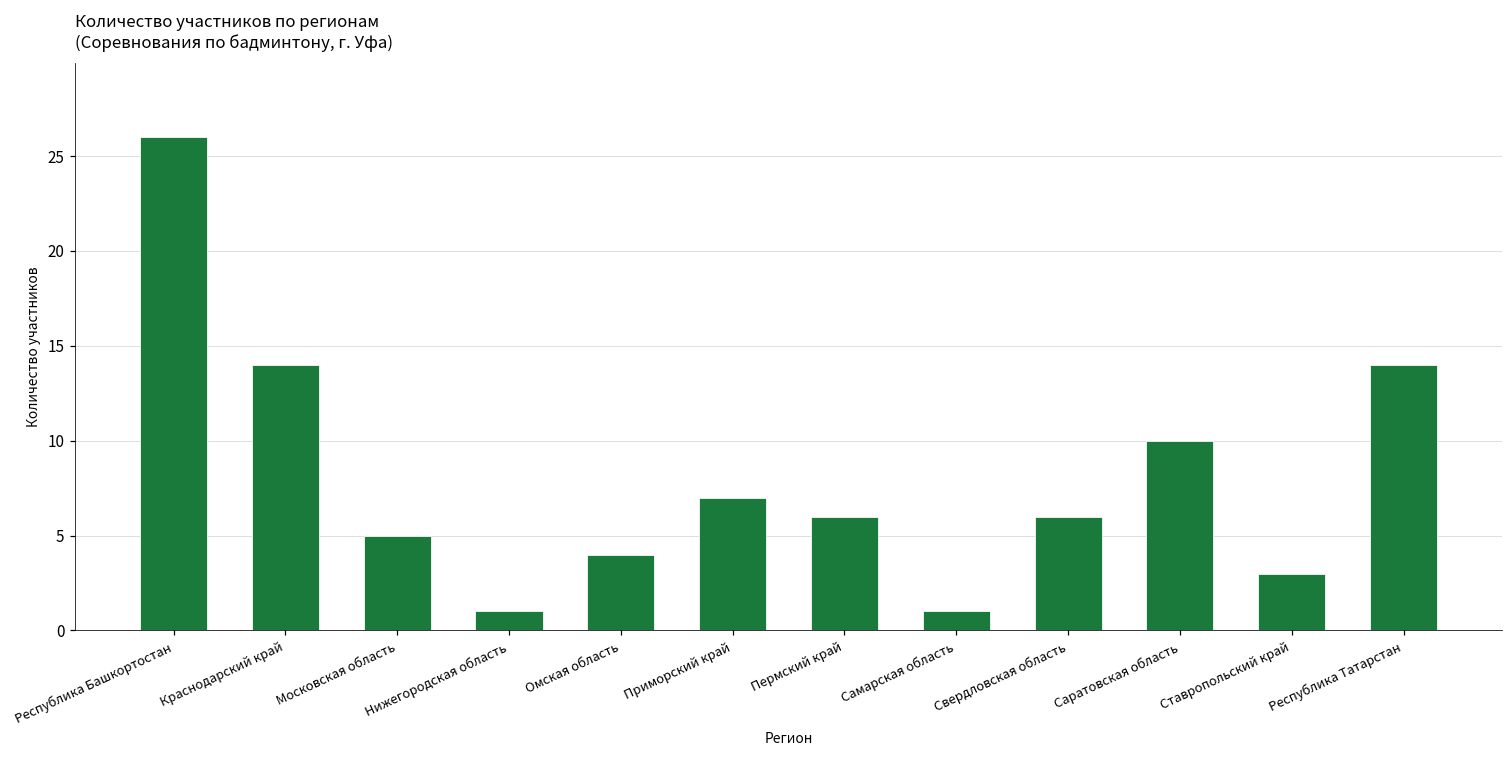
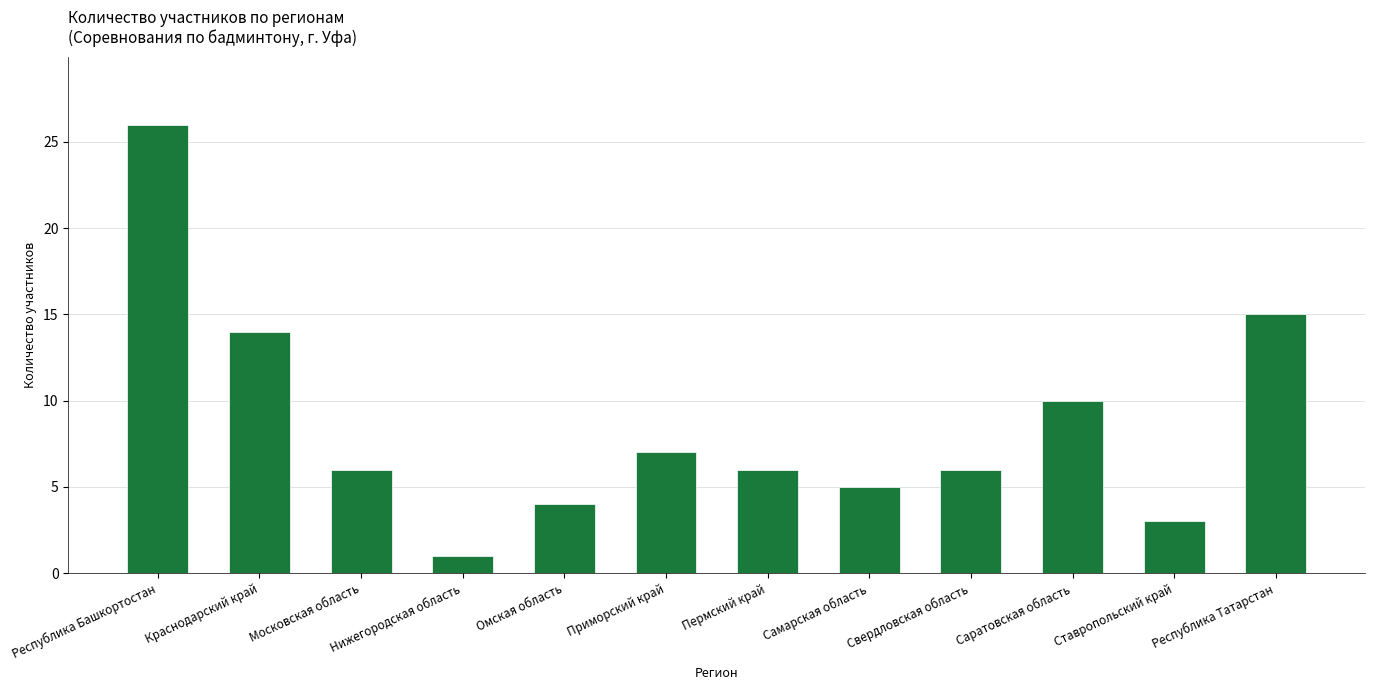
  {
    "Республика Башкортостан": 26,
    "Краснодарский край": 14,
-   "Московская область": 5,
+   "Московская область": 6,
    "Нижегородская область": 1,
    "Омская область": 4,
    "Приморский край": 7,
    "Пермский край": 6,
-   "Самарская область": 1,
+   "Самарская область": 5,
    "Свердловская область": 6,
    "Саратовская область": 10,
    "Ставропольский край": 3,
-   "Республика Татарстан": 14
+   "Республика Татарстан": 15
  }
